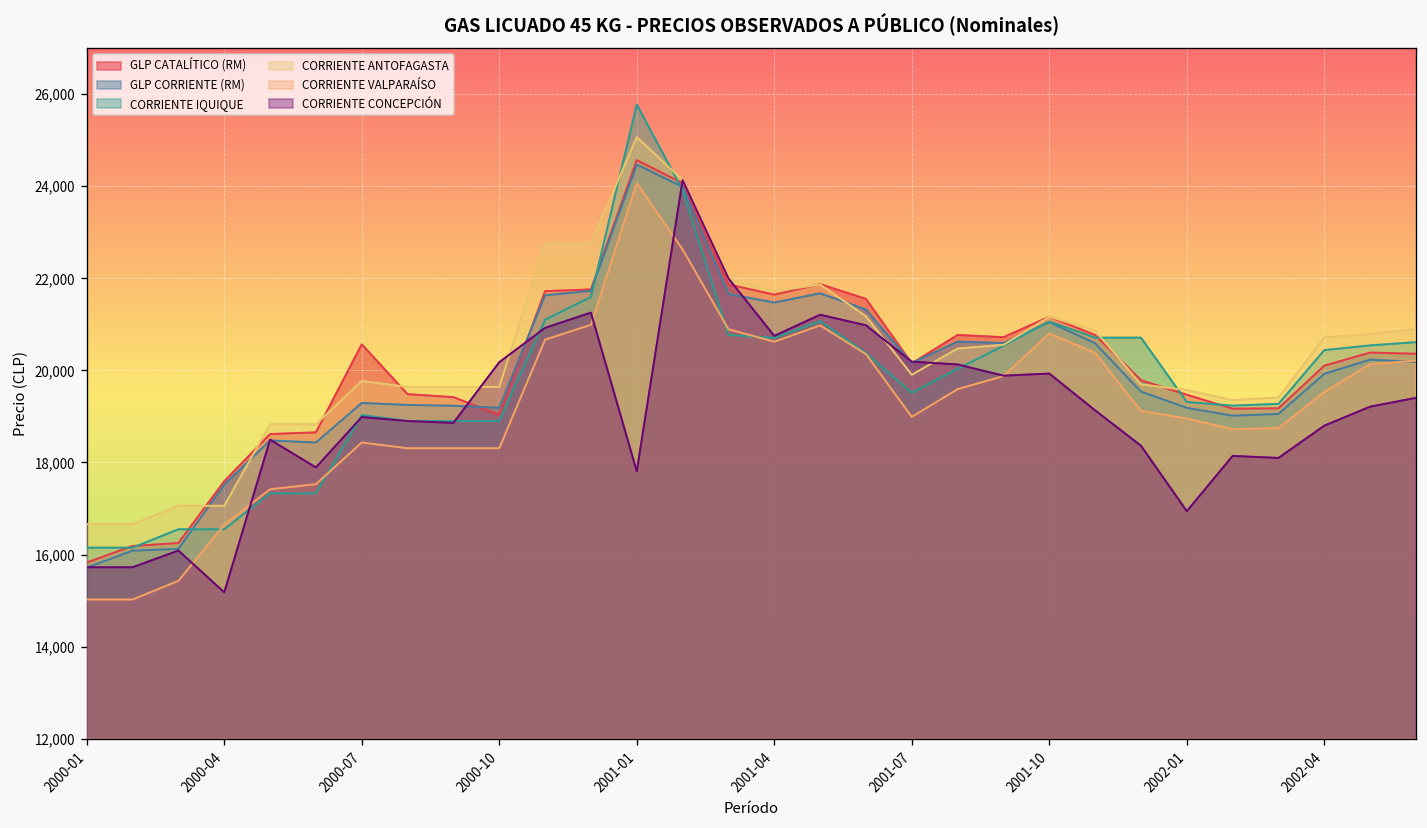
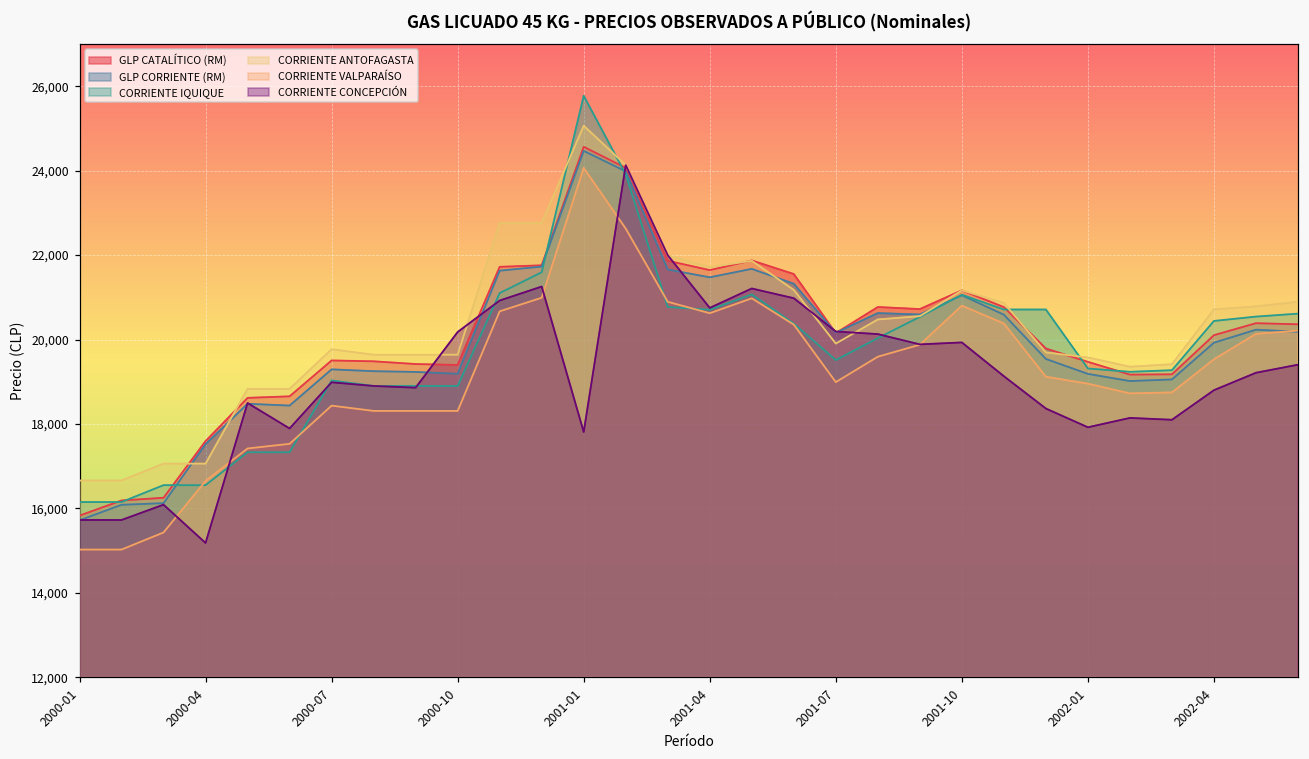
  {
    "GLP CATALÍTICO (RM)": {
      "2000-01": "15,800",
      "2000-04": "17,600",
-     "2000-07": "20,600",
-     "2000-10": "19,000",
+     "2000-07": "19,500",
+     "2000-10": "19,400",
      "2001-01": "24,600",
      "2001-04": "21,600",
      "2002-01": "19,500",
      "2002-04": "20,100"
    },
    "CORRIENTE CONCEPCIÓN": {
      "2000-04": "15,200",
      "2000-10": "20,200",
      "2001-01": "17,800",
      "2001-10": "19,900",
-     "2002-01": "16,900",
+     "2002-01": "17,900",
      "2002-04": "18,800"
    }
  }
